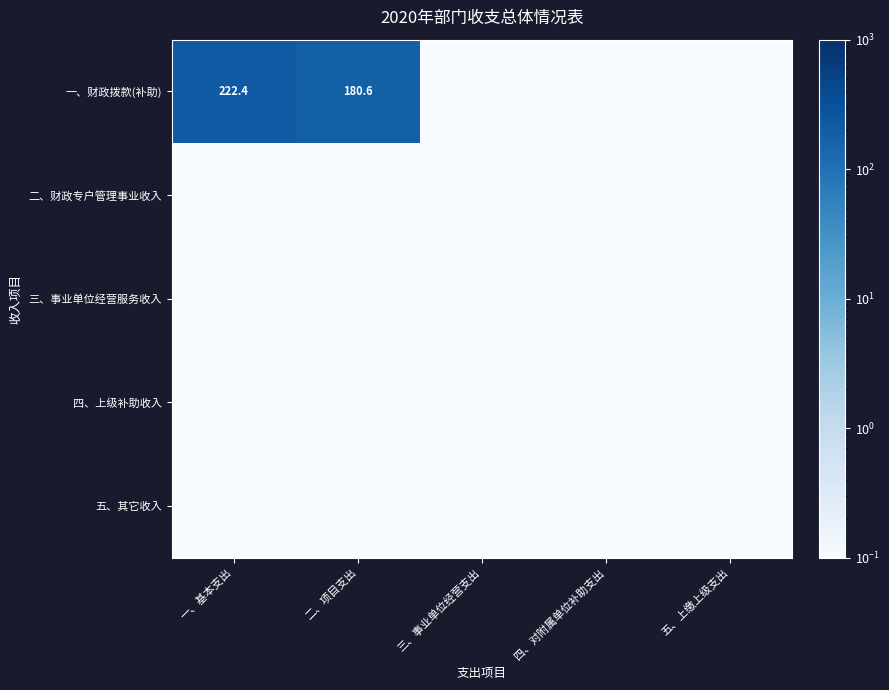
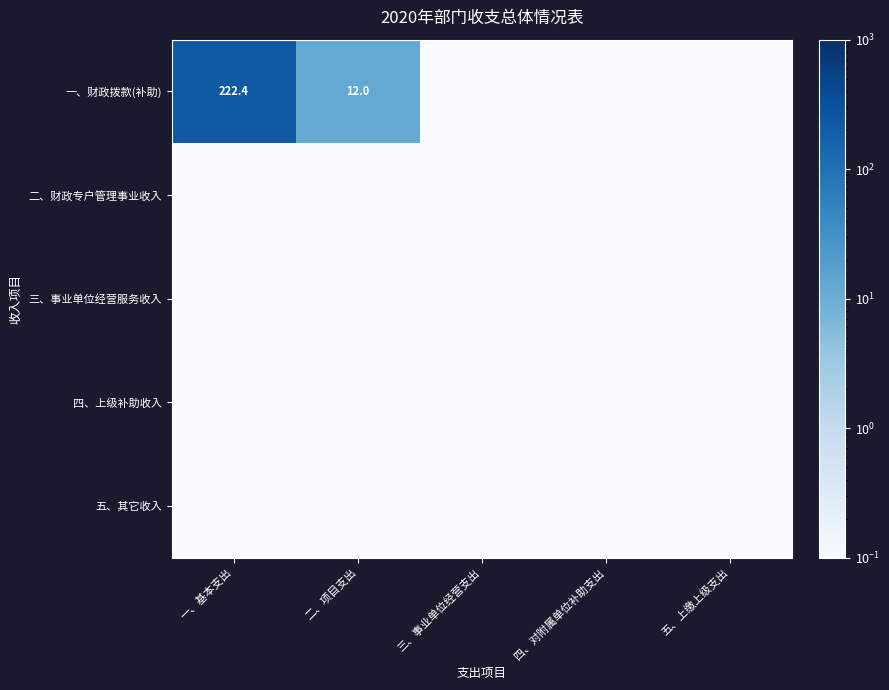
  {
    "一、财政拨款(补助)": {
      "一、基本支出": 222.4,
-     "二、项目支出": 180.6
+     "二、项目支出": 12.0
    }
  }
